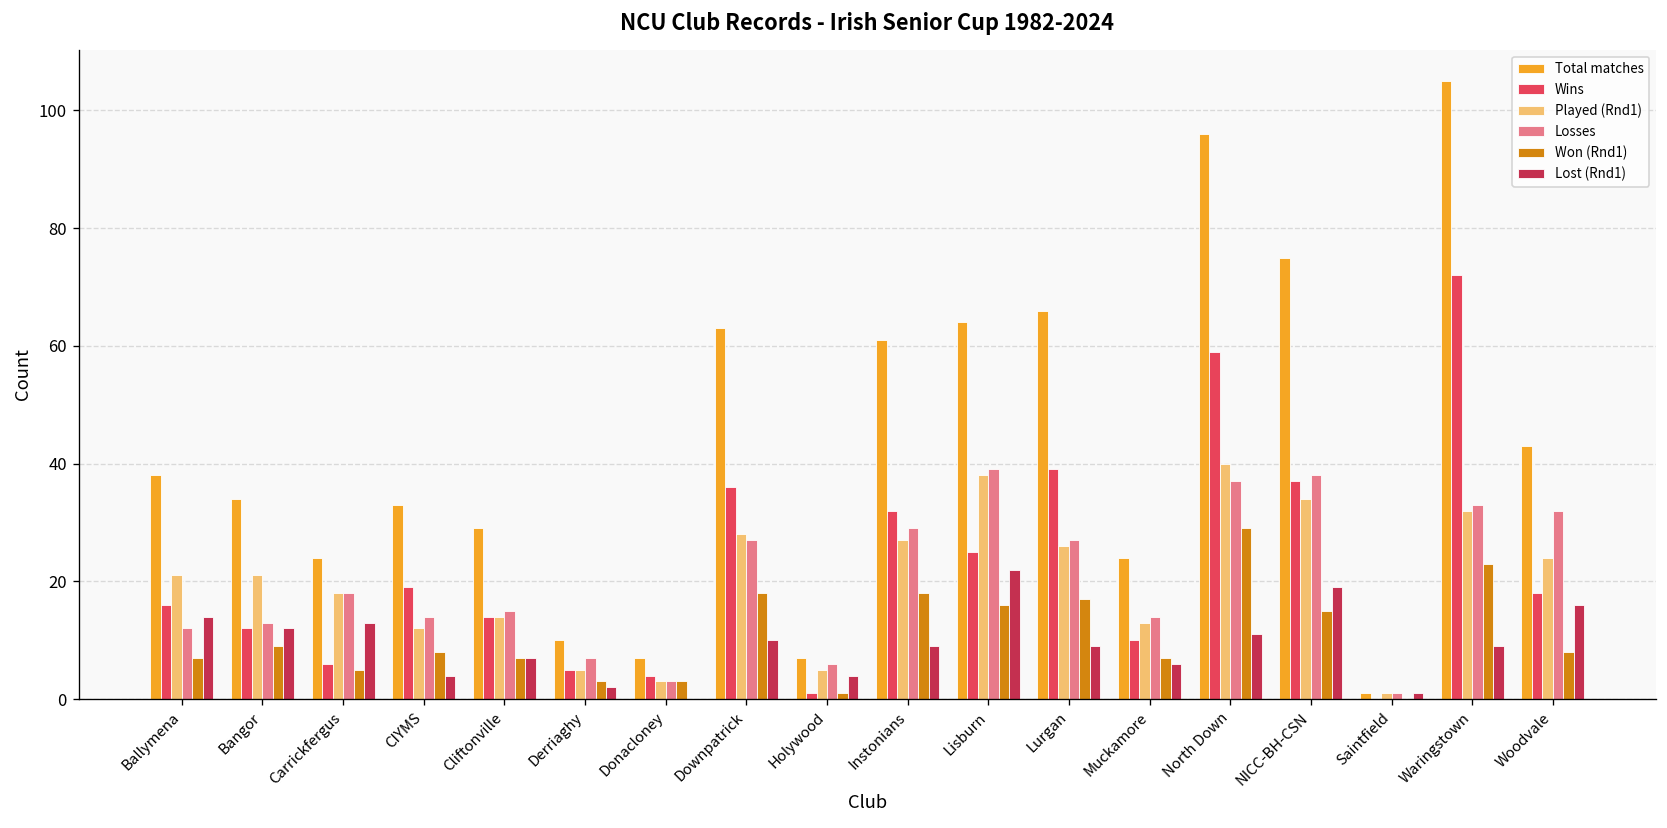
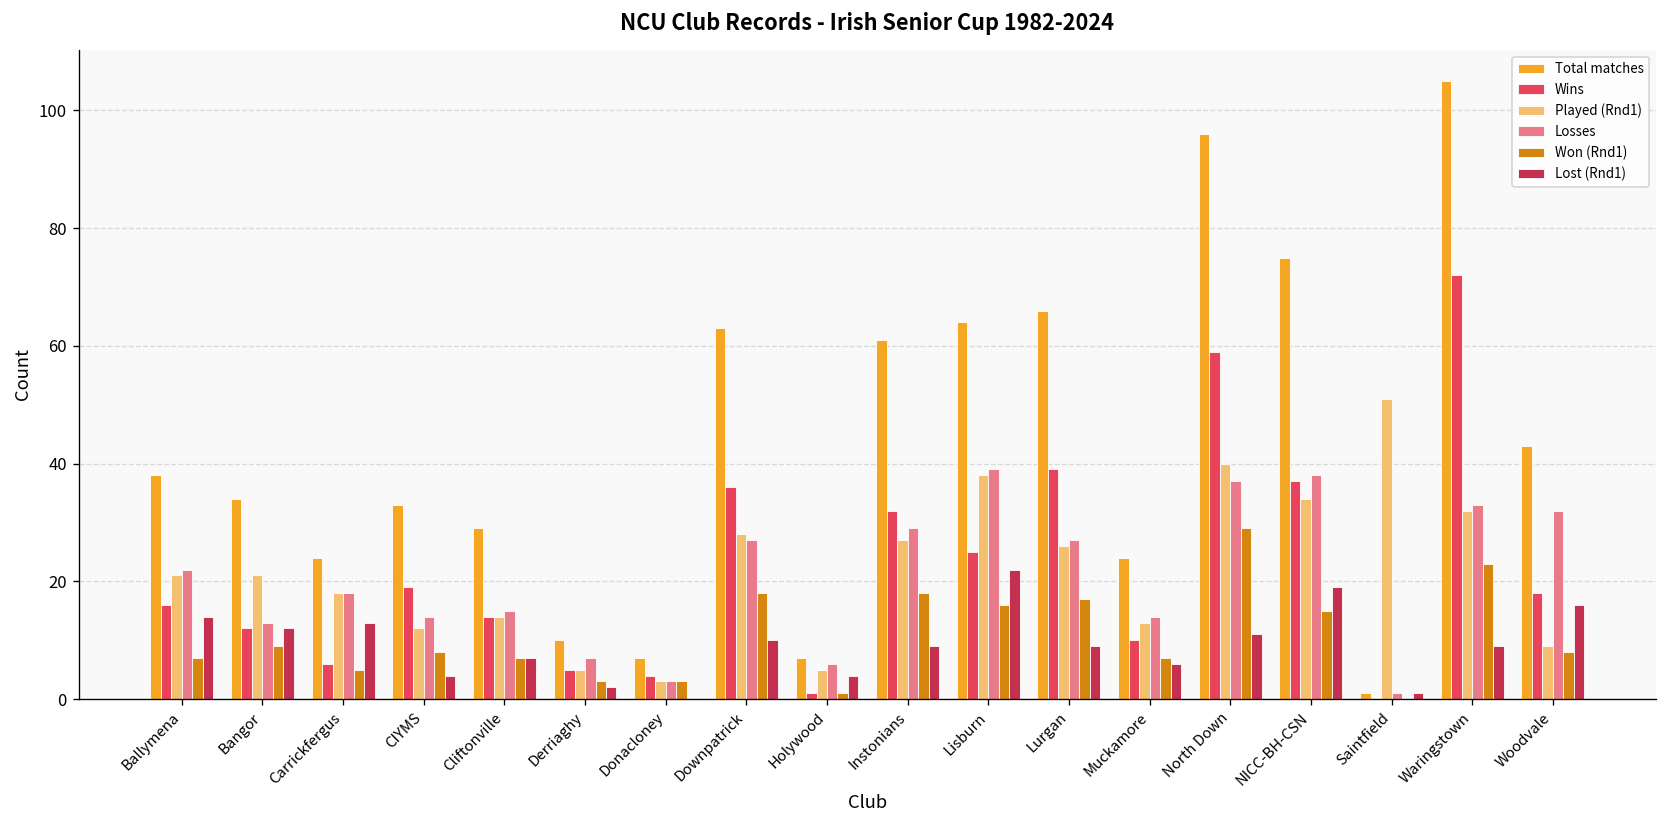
  {
    "Played (Rnd1)": {
      "Ballymena": 21,
      "Bangor": 21,
      "Carrickfergus": 18,
      "CIYMS": 12,
      "Cliftonville": 14,
      "Derriaghy": 5,
      "Donacloney": 3,
      "Downpatrick": 28,
      "Holywood": 5,
      "Instonians": 27,
      "Lisburn": 38,
      "Lurgan": 26,
      "Muckamore": 13,
      "North Down": 40,
      "NICC-BH-CSN": 34,
-     "Saintfield": 1,
+     "Saintfield": 51,
      "Waringstown": 32,
-     "Woodvale": 24
+     "Woodvale": 9
    },
    "Losses": {
-     "Ballymena": 12,
+     "Ballymena": 22,
      "Bangor": 13,
      "Carrickfergus": 18,
      "CIYMS": 14,
      "Cliftonville": 15,
      "Derriaghy": 7,
      "Donacloney": 3,
      "Downpatrick": 27,
      "Holywood": 6,
      "Instonians": 29,
      "Lisburn": 39,
      "Lurgan": 27,
      "Muckamore": 14,
      "North Down": 37,
      "NICC-BH-CSN": 38,
      "Saintfield": 1,
      "Waringstown": 33,
      "Woodvale": 32
    }
  }
